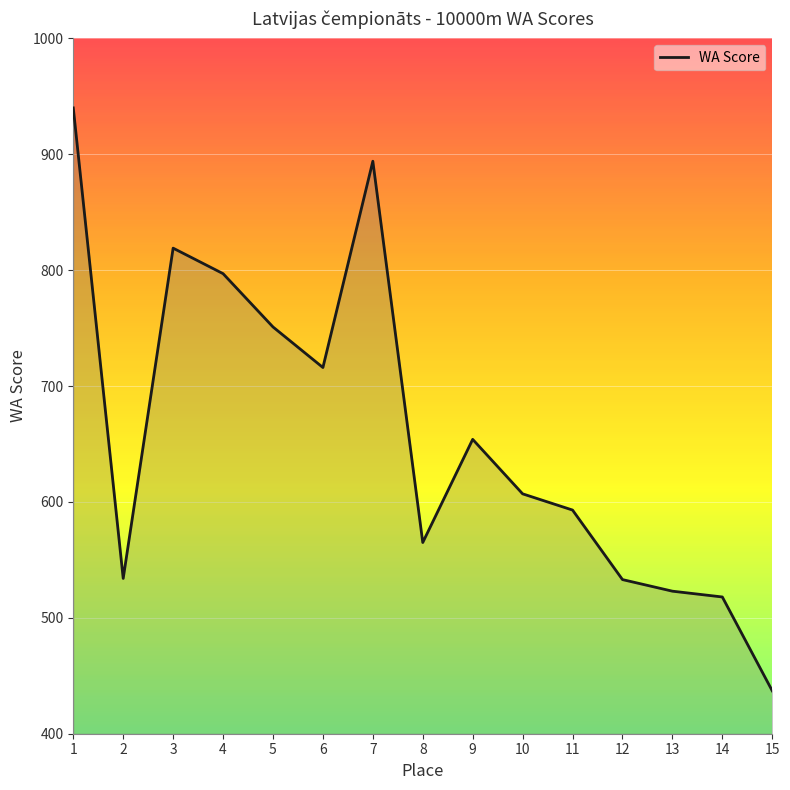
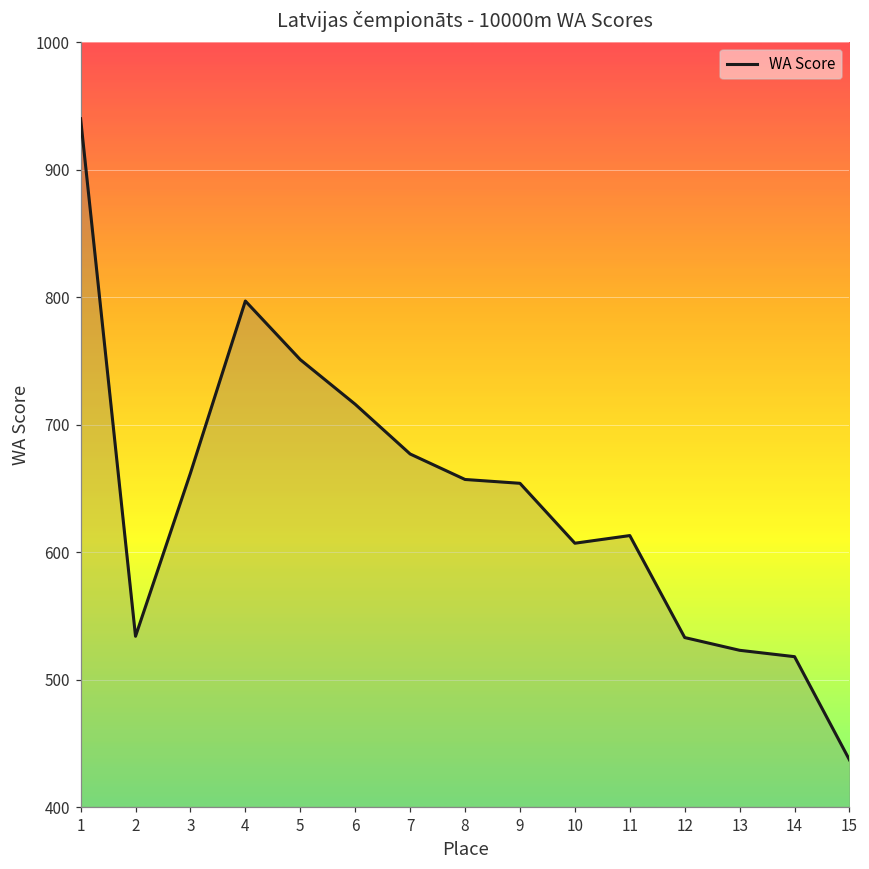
  {
    "1": 940,
    "2": 534,
-   "3": 819,
+   "3": 662,
    "4": 797,
    "5": 751,
    "6": 716,
-   "7": 894,
-   "8": 565,
+   "7": 677,
+   "8": 657,
    "9": 654,
    "10": 607,
-   "11": 593,
+   "11": 613,
    "12": 533,
    "13": 523,
    "14": 518,
    "15": 437
  }
